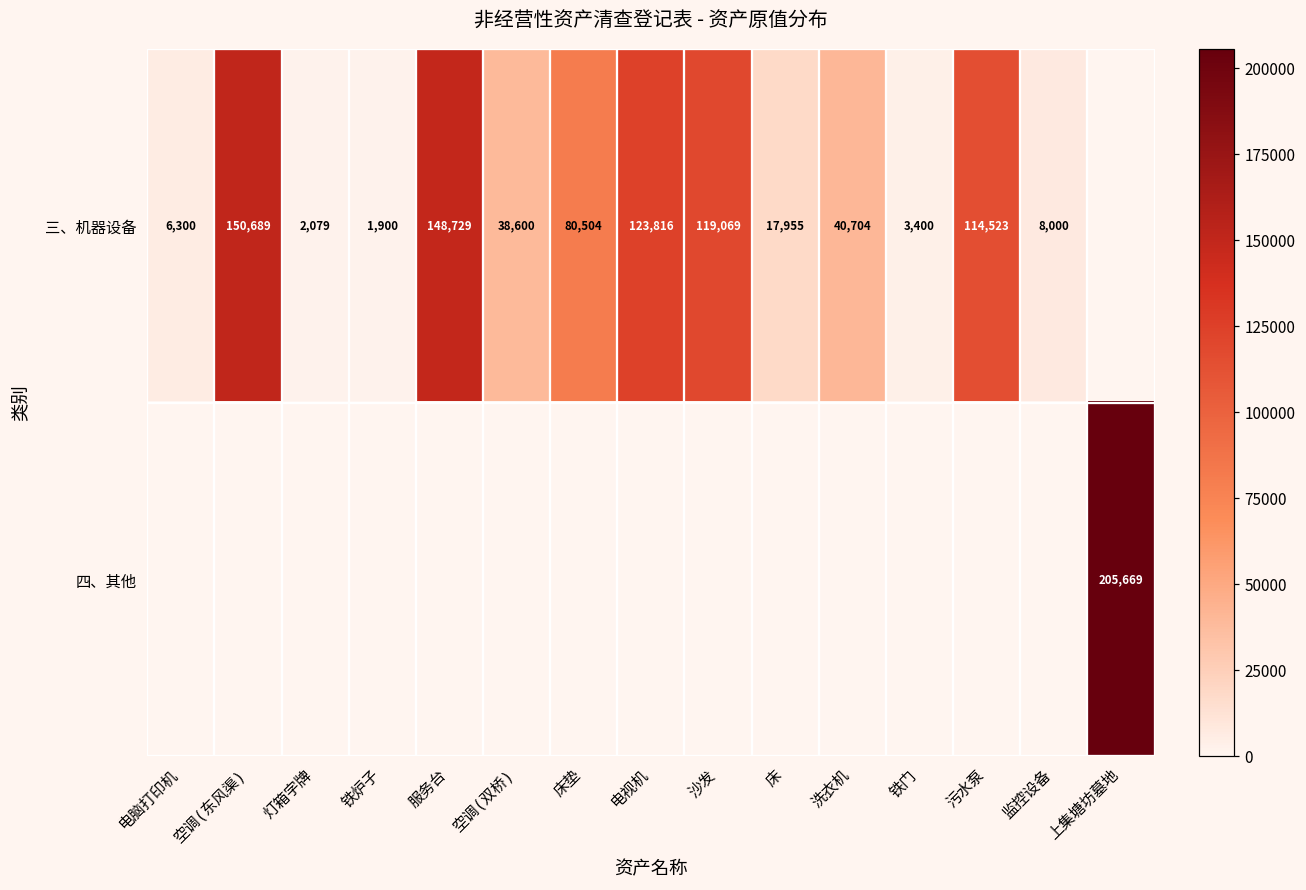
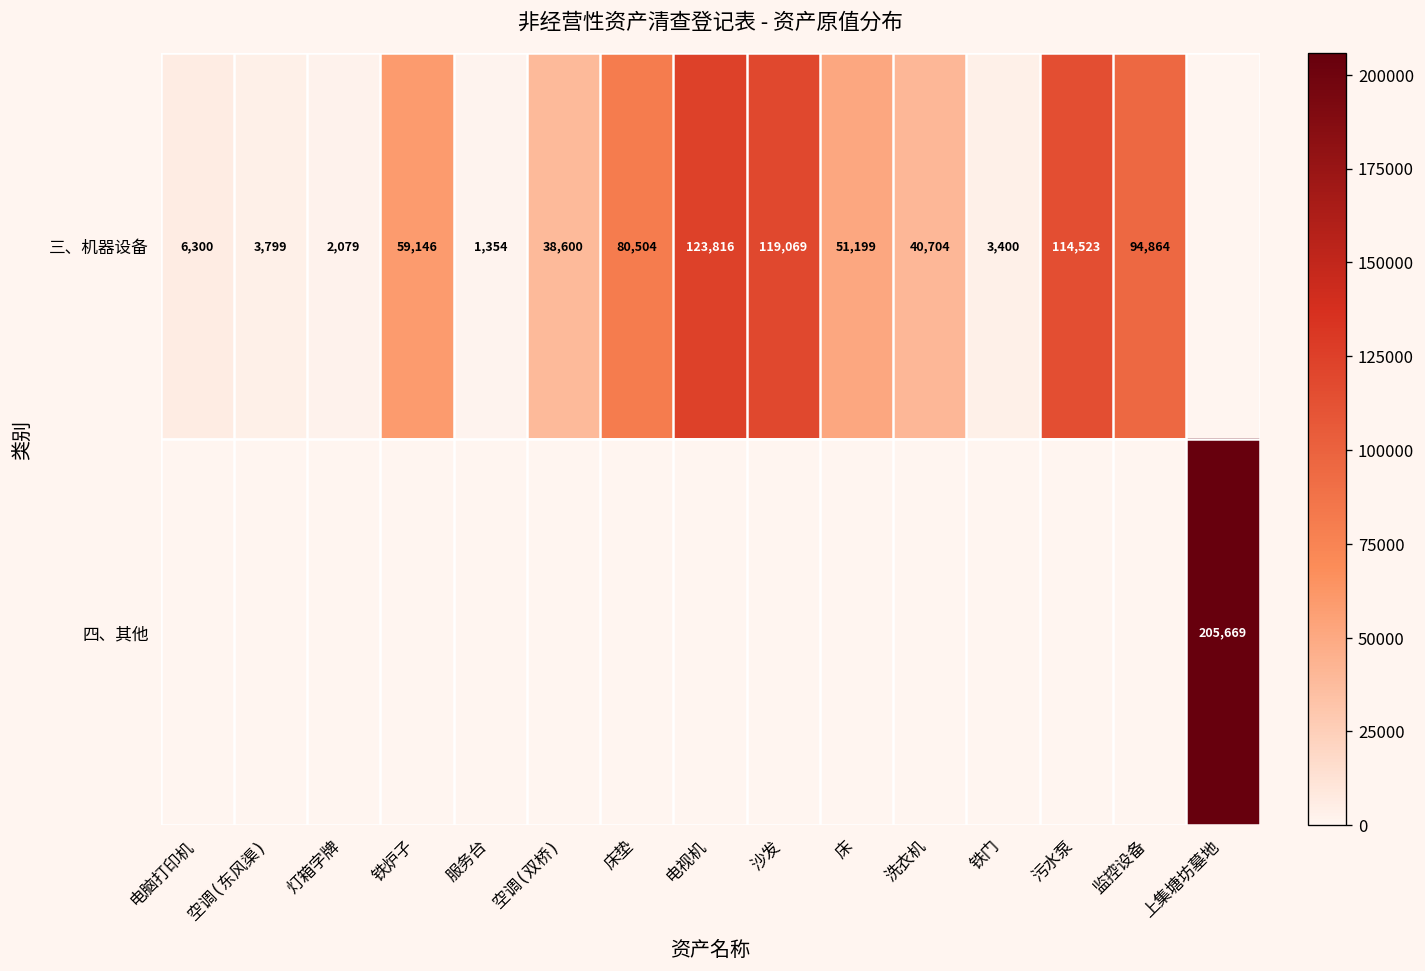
  {
    "三、机器设备": {
      "电脑打印机": "6,300",
-     "空调(东风渠)": "150,689",
+     "空调(东风渠)": "3,799",
      "灯箱字牌": "2,079",
-     "铁炉子": "1,900",
-     "服务台": "148,729",
+     "铁炉子": "59,146",
+     "服务台": "1,354",
      "空调(双桥)": "38,600",
      "床垫": "80,504",
      "电视机": "123,816",
      "沙发": "119,069",
-     "床": "17,955",
+     "床": "51,199",
      "洗衣机": "40,704",
      "铁门": "3,400",
      "污水泵": "114,523",
-     "监控设备": "8,000"
+     "监控设备": "94,864"
    },
    "四、其他": {
      "上集塘坊墓地": "205,669"
    }
  }
